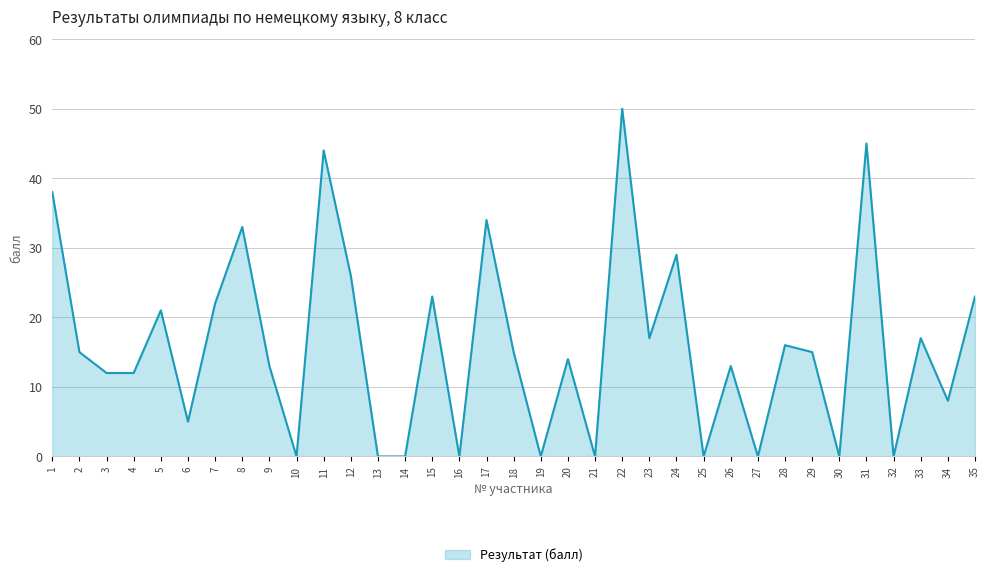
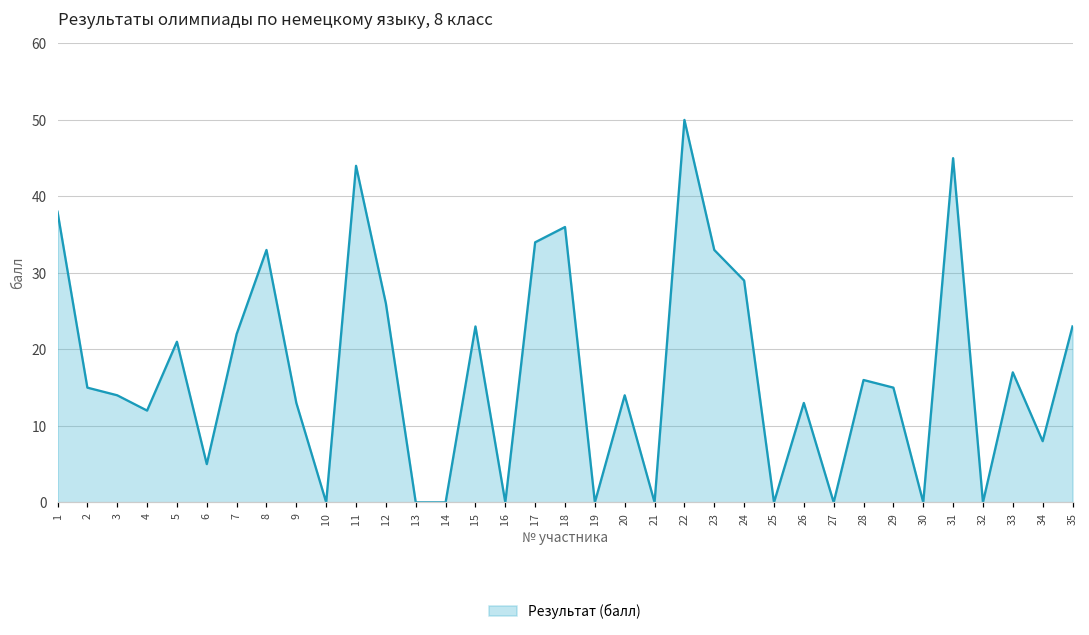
  {
    "1": 38,
    "2": 15,
-   "3": 12,
+   "3": 14,
    "4": 12,
    "5": 21,
    "6": 5,
    "7": 22,
    "8": 33,
    "9": 13,
    "10": 0,
    "11": 44,
    "12": 26,
    "13": 0,
    "14": 0,
    "15": 23,
    "16": 0,
    "17": 34,
-   "18": 15,
+   "18": 36,
    "19": 0,
    "20": 14,
    "21": 0,
    "22": 50,
-   "23": 17,
+   "23": 33,
    "24": 29,
    "25": 0,
    "26": 13,
    "27": 0,
    "28": 16,
    "29": 15,
    "30": 0,
    "31": 45,
    "32": 0,
    "33": 17,
    "34": 8,
    "35": 23
  }
